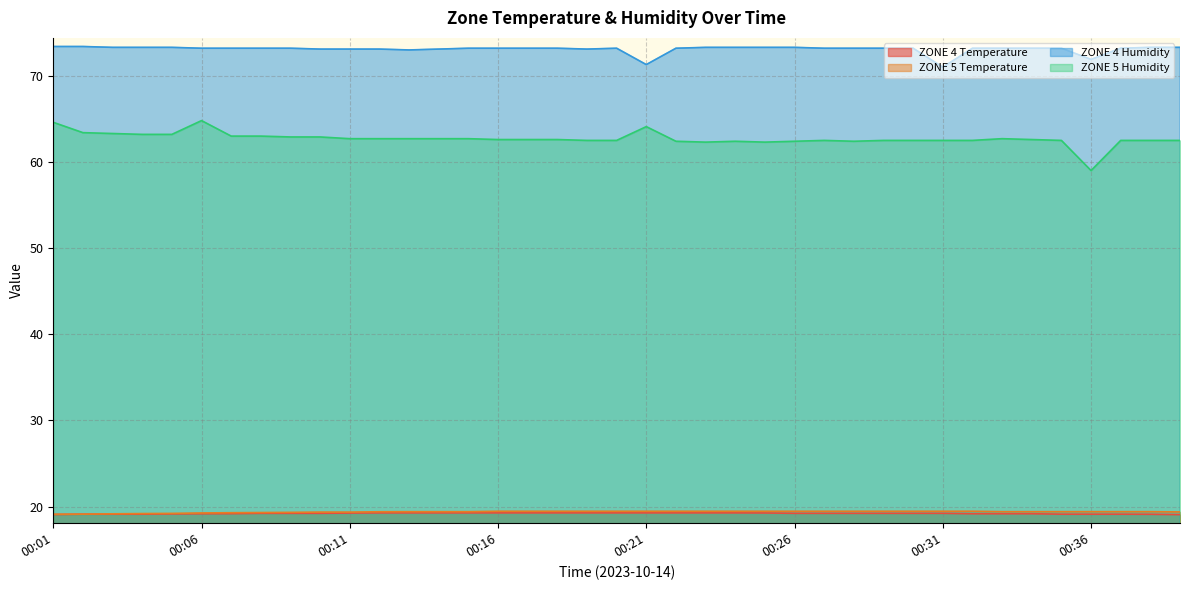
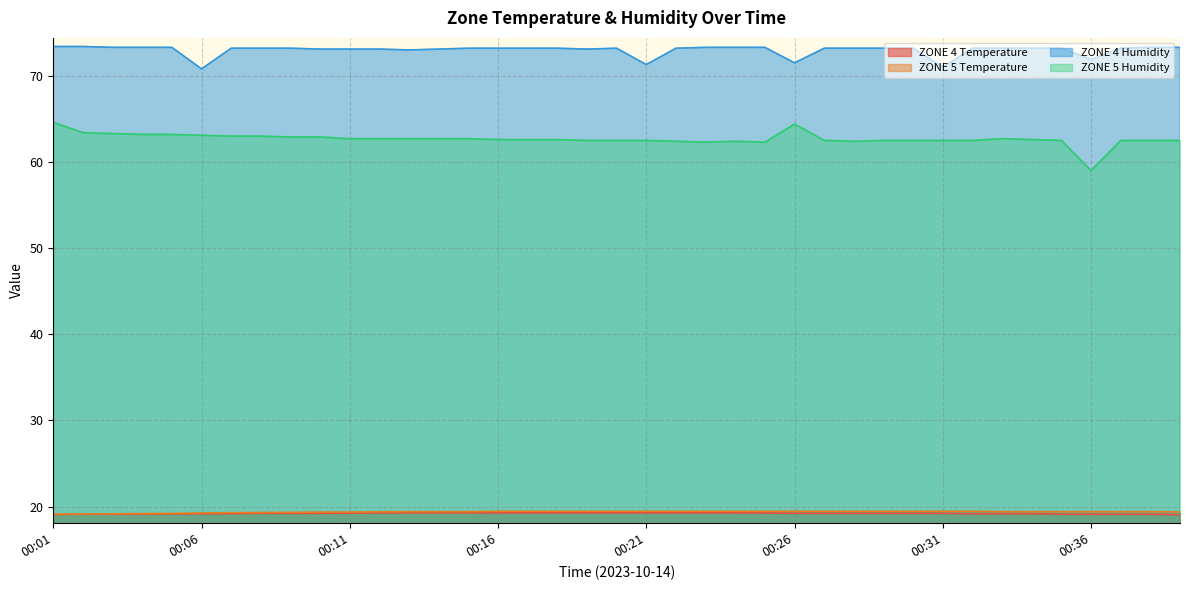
  {
    "ZONE 4 Humidity": {
      "00:01": 73,
-     "00:06": 73,
+     "00:06": 71,
      "00:11": 73,
      "00:16": 73,
      "00:21": 71,
-     "00:26": 73
+     "00:26": 72
    },
    "ZONE 5 Humidity": {
      "00:01": 65,
-     "00:06": 65,
+     "00:06": 63,
      "00:11": 63,
      "00:16": 63,
-     "00:21": 64,
-     "00:26": 62,
+     "00:21": 63,
+     "00:26": 64,
      "00:31": 63,
      "00:36": 59
    }
  }
